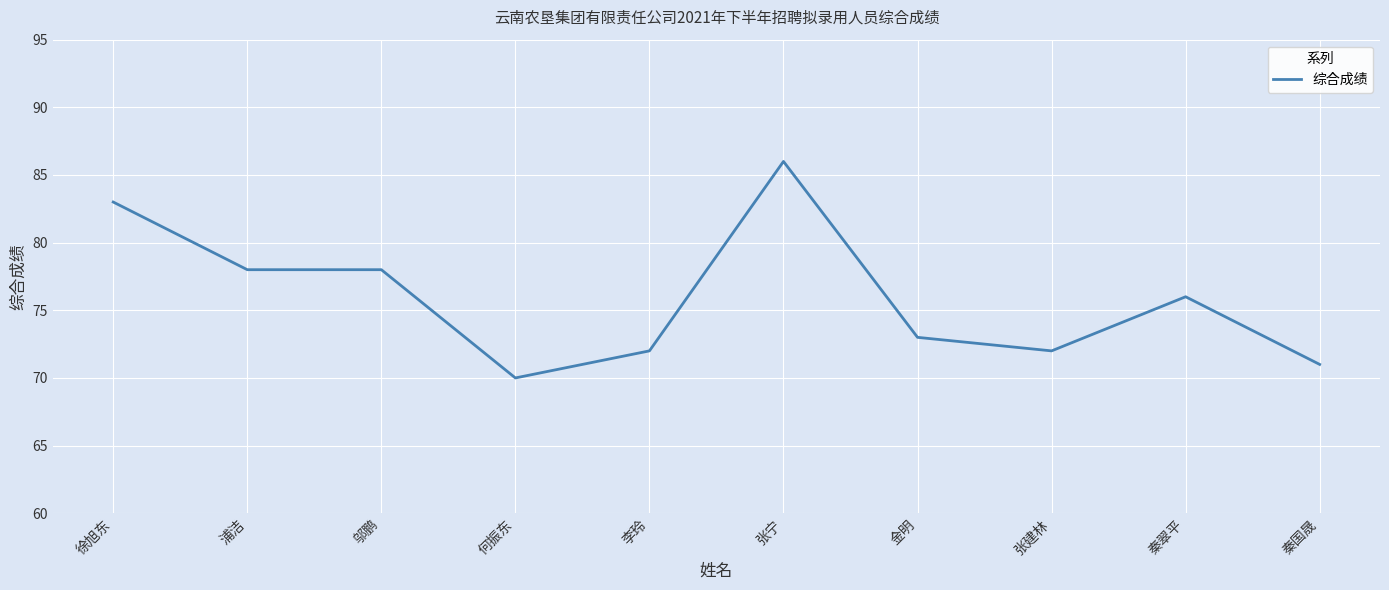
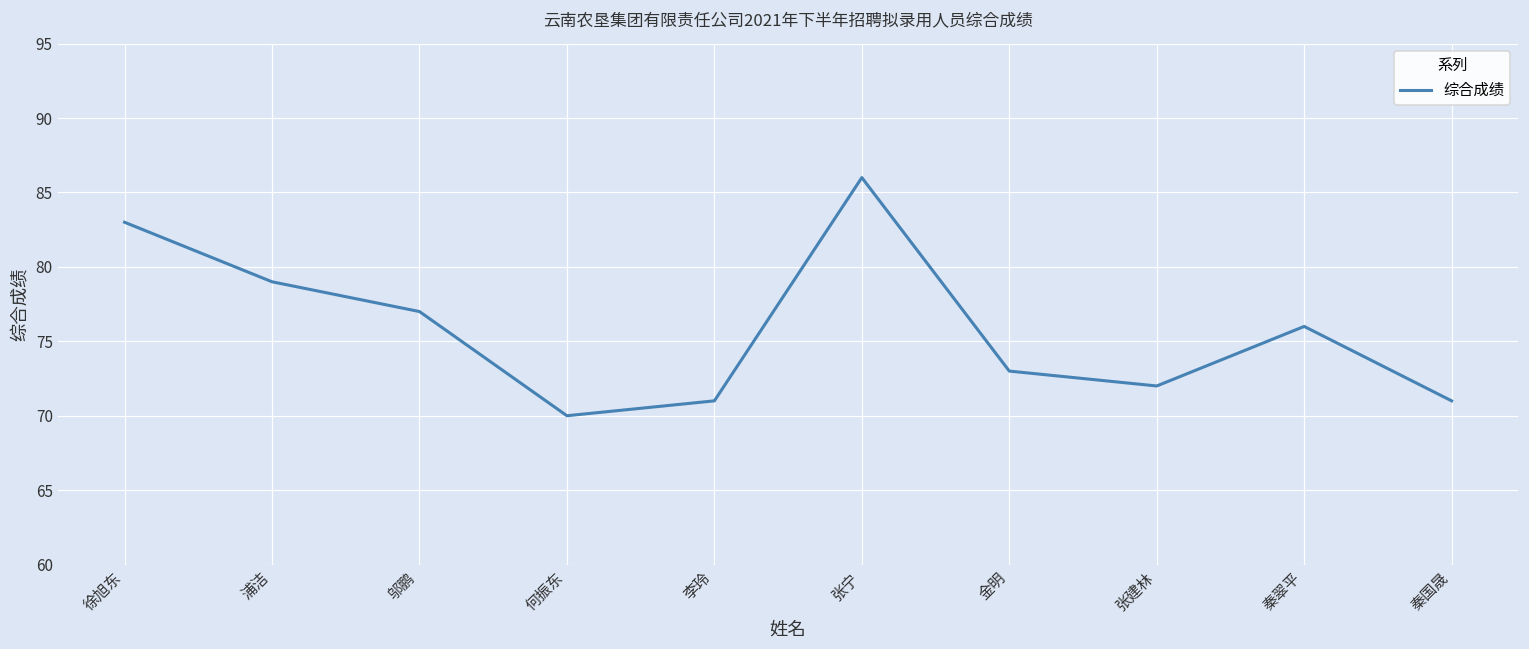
  {
    "徐旭东": 83,
-   "浦洁": 78,
-   "邬鹏": 78,
+   "浦洁": 79,
+   "邬鹏": 77,
    "何振东": 70,
-   "李玲": 72,
+   "李玲": 71,
    "张宁": 86,
    "金明": 73,
    "张建林": 72,
    "秦翠平": 76,
    "秦国晟": 71
  }
